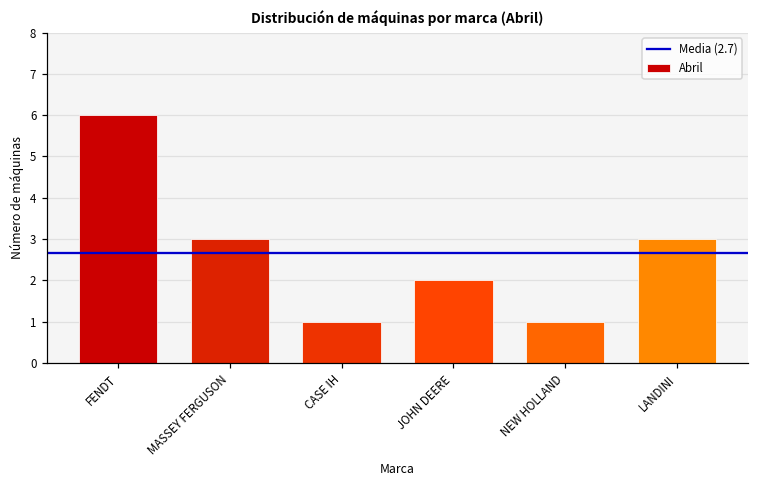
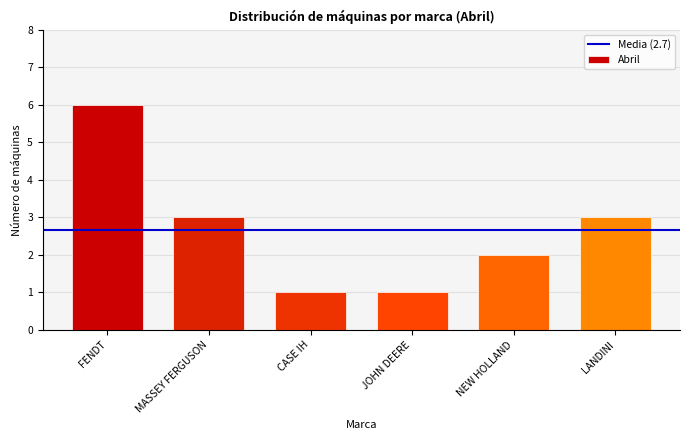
  {
    "FENDT": 6,
    "MASSEY FERGUSON": 3,
    "CASE IH": 1,
-   "JOHN DEERE": 2,
-   "NEW HOLLAND": 1,
+   "JOHN DEERE": 1,
+   "NEW HOLLAND": 2,
    "LANDINI": 3
  }
